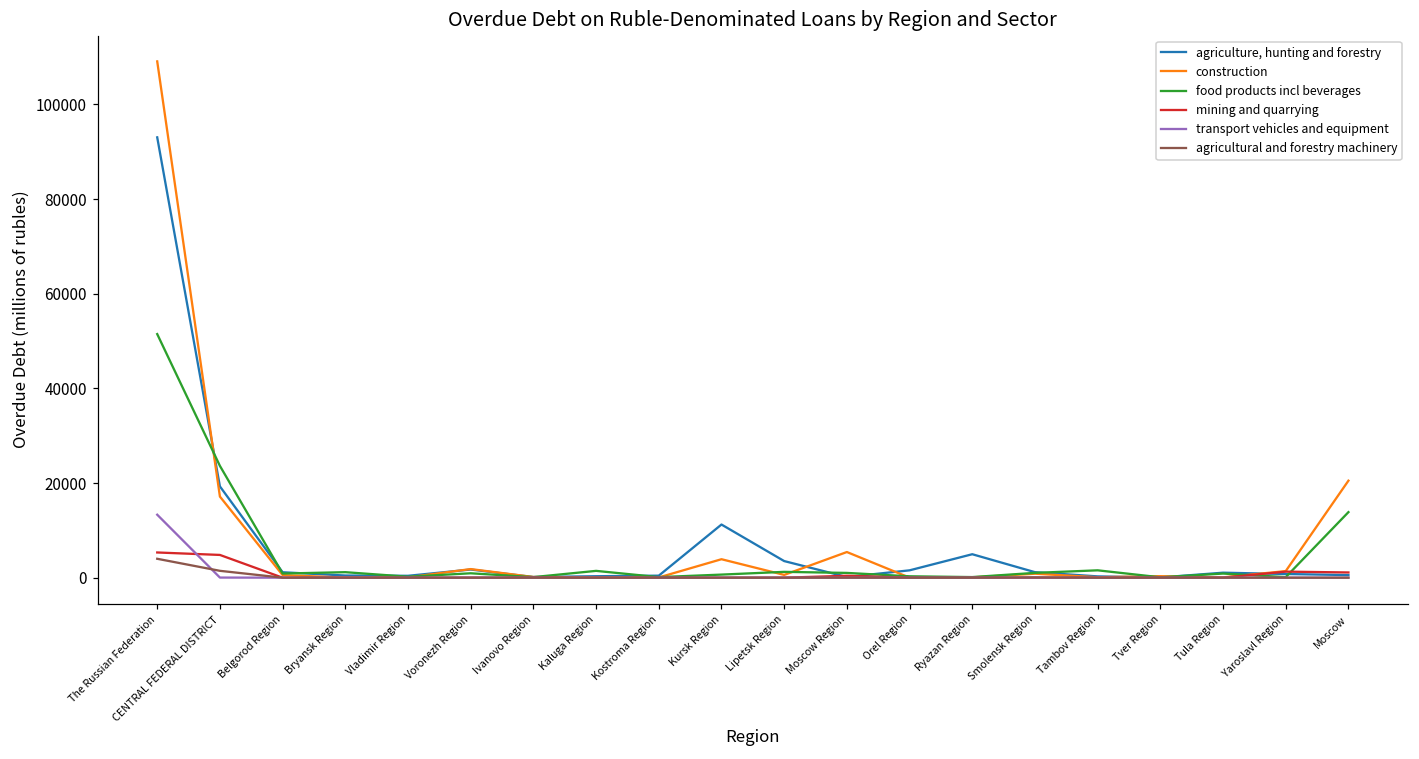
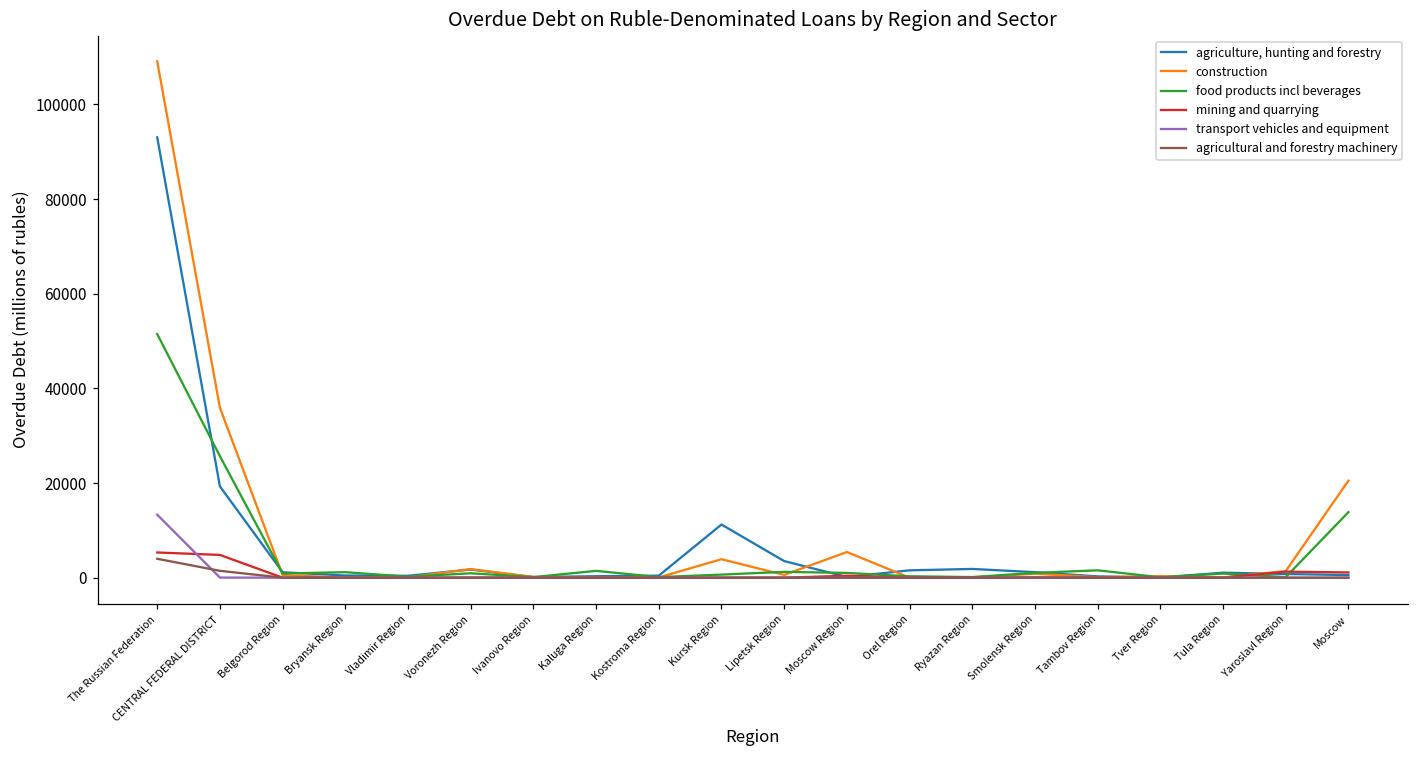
  {
    "agriculture, hunting and forestry": {
      "The Russian Federation": 93000,
      "CENTRAL FEDERAL DISTRICT": 19000,
      "Kursk Region": 11000,
      "Lipetsk Region": 4000,
      "Orel Region": 2000,
-     "Ryazan Region": 5000
+     "Ryazan Region": 2000
    },
    "construction": {
      "The Russian Federation": 109000,
-     "CENTRAL FEDERAL DISTRICT": 17000,
+     "CENTRAL FEDERAL DISTRICT": 36000,
      "Kursk Region": 4000,
      "Lipetsk Region": 1000,
      "Moscow Region": 5000,
      "Moscow": 20000
    },
    "food products incl beverages": {
      "The Russian Federation": 51000,
-     "CENTRAL FEDERAL DISTRICT": 24000,
+     "CENTRAL FEDERAL DISTRICT": 26000,
      "Bryansk Region": 1000,
      "Voronezh Region": 1000,
      "Kaluga Region": 1000,
      "Kursk Region": 1000,
      "Lipetsk Region": 1000,
      "Moscow Region": 1000,
      "Tambov Region": 2000,
      "Moscow": 14000
    },
    "mining and quarrying": {
      "The Russian Federation": 5000,
      "CENTRAL FEDERAL DISTRICT": 5000
    },
    "transport vehicles and equipment": {
      "The Russian Federation": 13000,
      "CENTRAL FEDERAL DISTRICT": 0
    },
    "agricultural and forestry machinery": {
      "The Russian Federation": 4000,
      "CENTRAL FEDERAL DISTRICT": 1000
    }
  }
